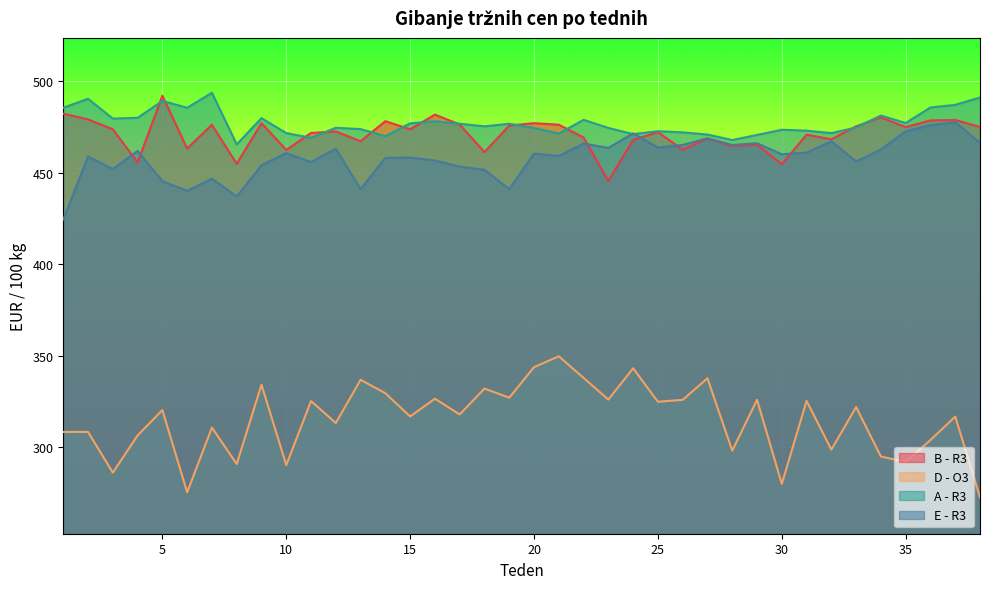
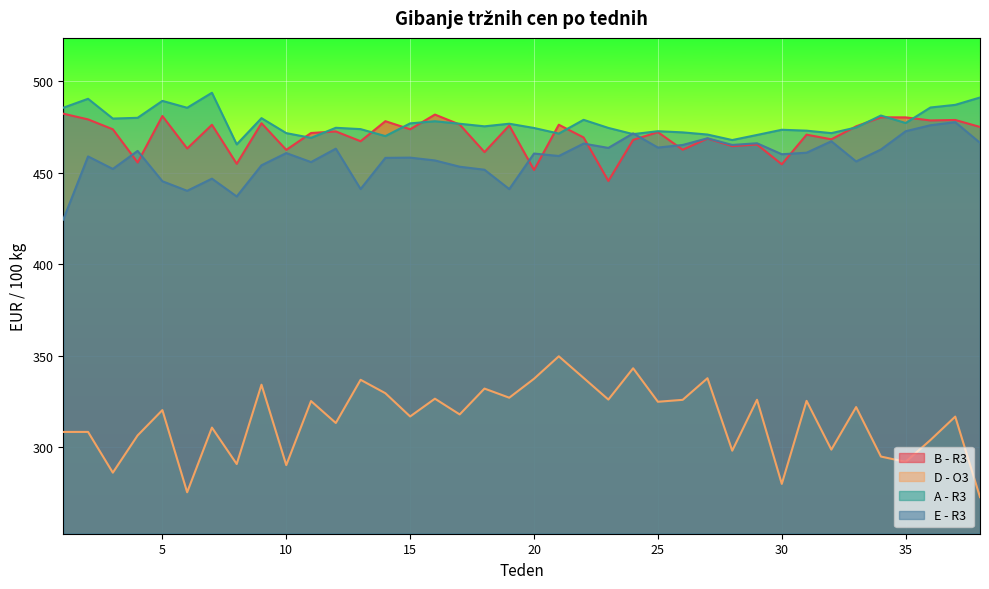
  {
    "B - R3": {
-     "5": 492,
+     "5": 481,
      "10": 463,
      "15": 474,
-     "20": 477,
+     "20": 452,
      "30": 455,
-     "35": 475
+     "35": 480
    },
    "D - O3": {
      "5": 320,
      "10": 290,
      "15": 317,
-     "20": 344,
+     "20": 337,
      "25": 325,
      "30": 280
    }
  }
